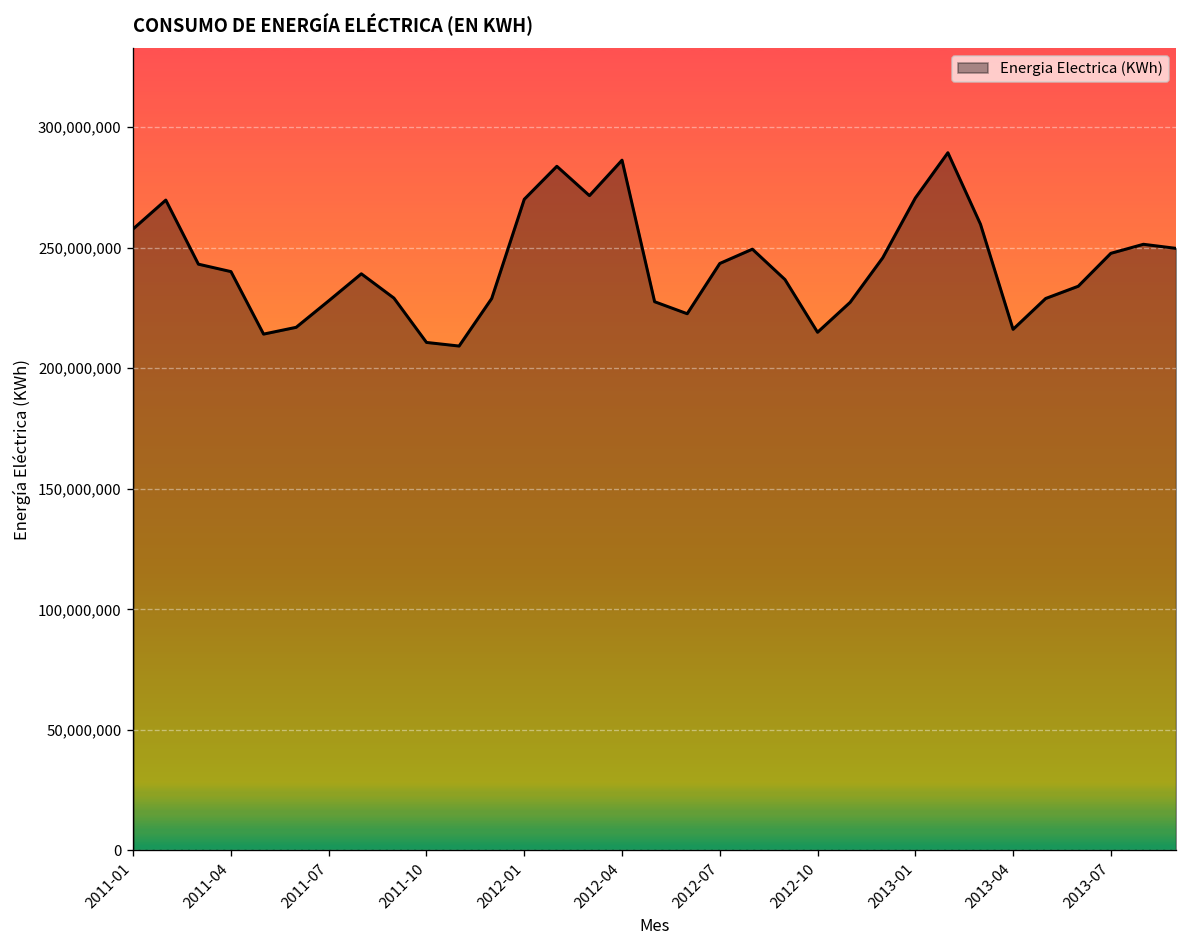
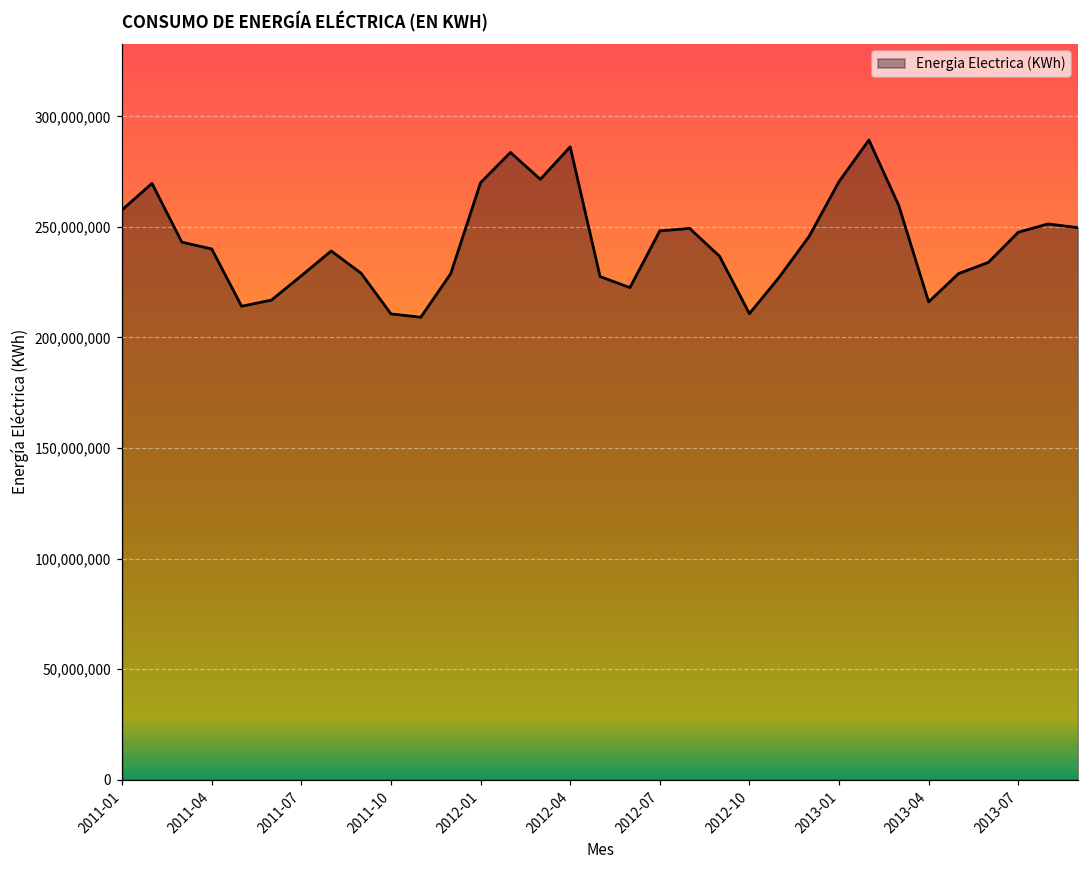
  {
    "2011-01": "258,000,000",
    "2011-04": "240,000,000",
    "2011-07": "228,000,000",
    "2011-10": "211,000,000",
    "2012-01": "270,000,000",
    "2012-04": "286,000,000",
-   "2012-07": "243,000,000",
-   "2012-10": "215,000,000",
+   "2012-07": "248,000,000",
+   "2012-10": "211,000,000",
    "2013-01": "271,000,000",
    "2013-04": "216,000,000",
    "2013-07": "248,000,000"
  }
